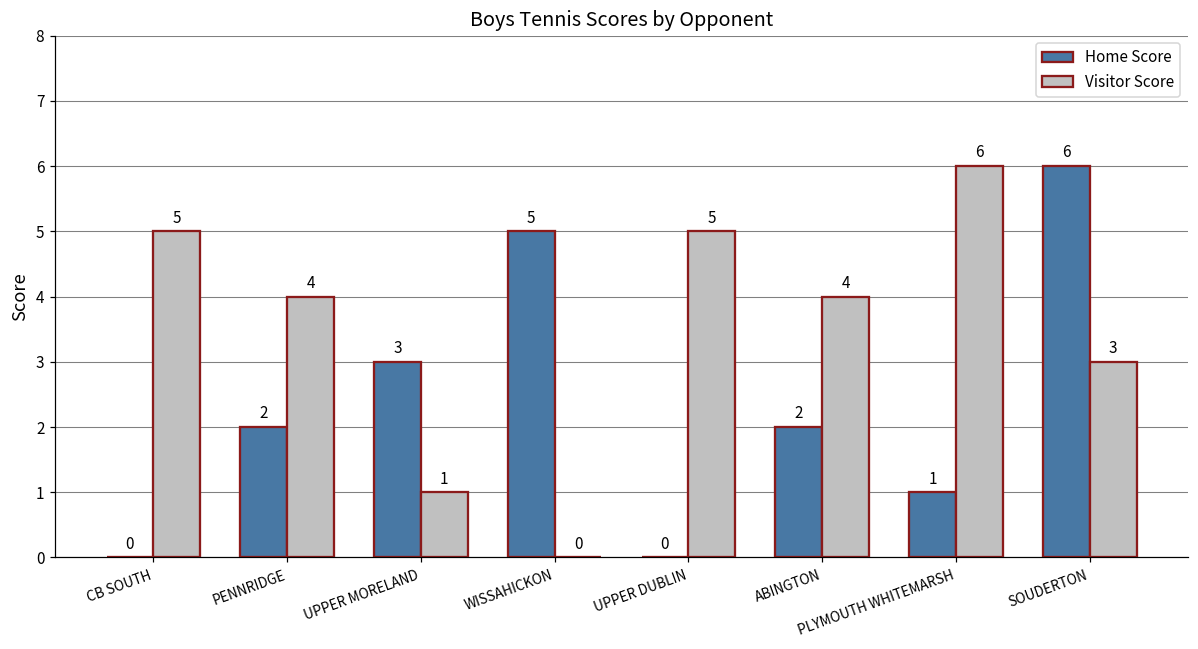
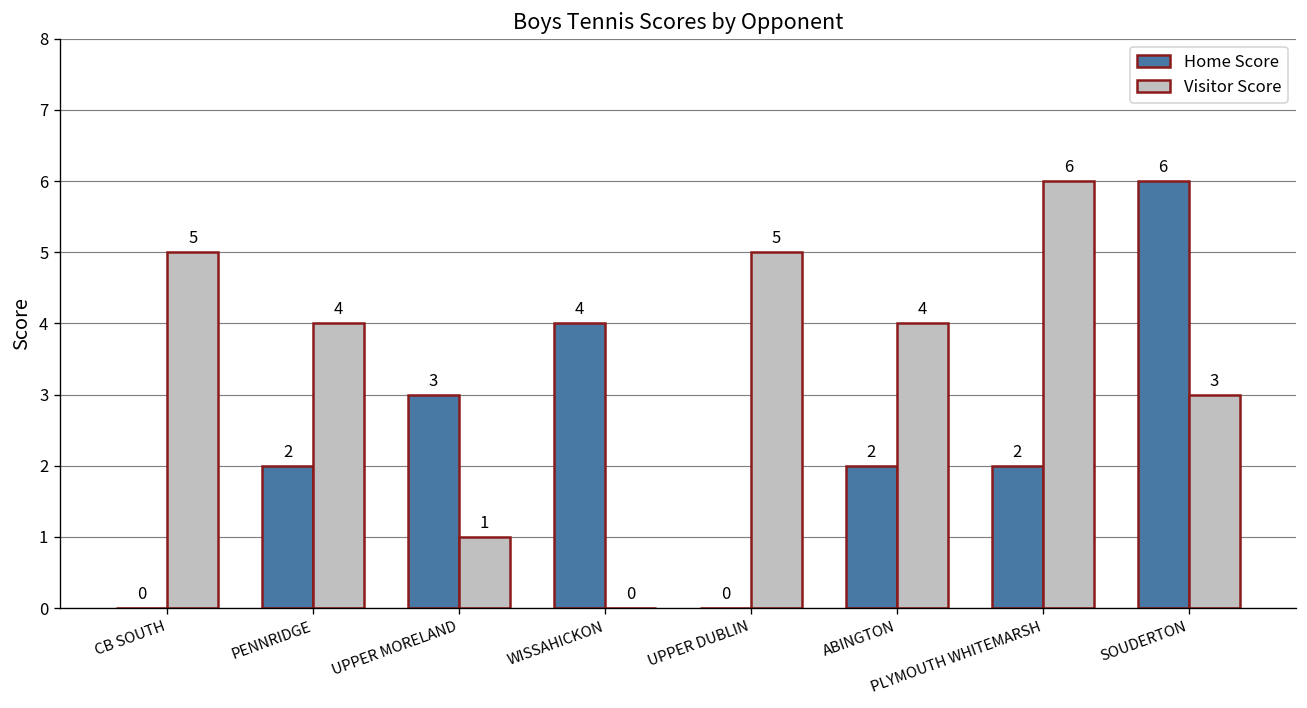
  {
    "Home Score": {
      "CB SOUTH": 0,
      "PENNRIDGE": 2,
      "UPPER MORELAND": 3,
-     "WISSAHICKON": 5,
+     "WISSAHICKON": 4,
      "UPPER DUBLIN": 0,
      "ABINGTON": 2,
-     "PLYMOUTH WHITEMARSH": 1,
+     "PLYMOUTH WHITEMARSH": 2,
      "SOUDERTON": 6
    },
    "Visitor Score": {
      "CB SOUTH": 5,
      "PENNRIDGE": 4,
      "UPPER MORELAND": 1,
      "WISSAHICKON": 0,
      "UPPER DUBLIN": 5,
      "ABINGTON": 4,
      "PLYMOUTH WHITEMARSH": 6,
      "SOUDERTON": 3
    }
  }
